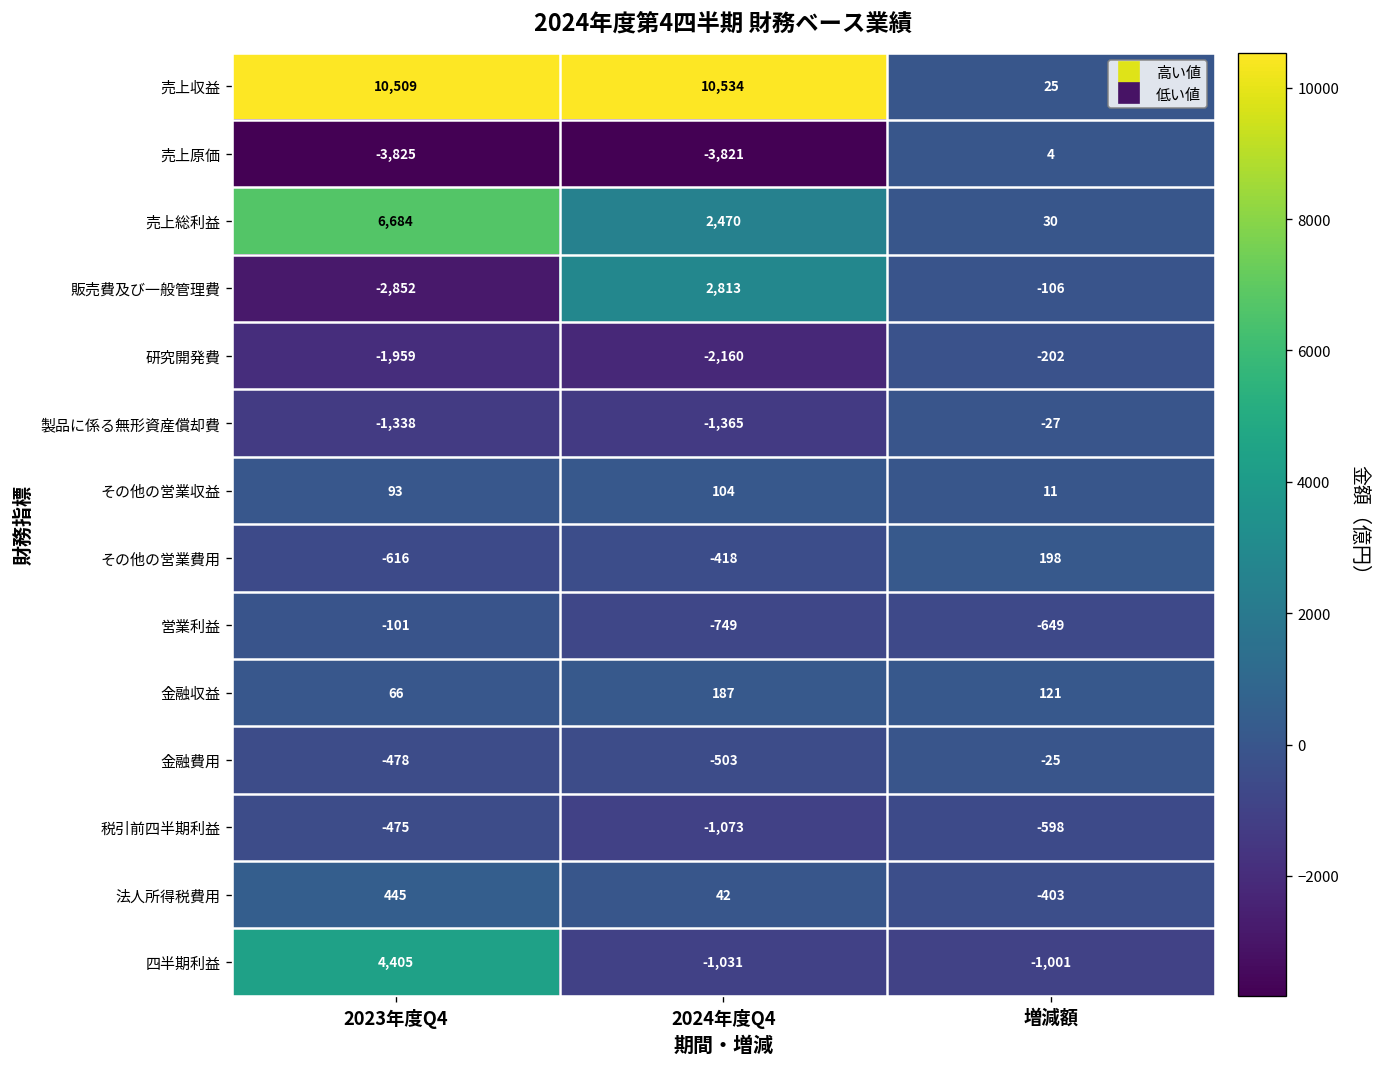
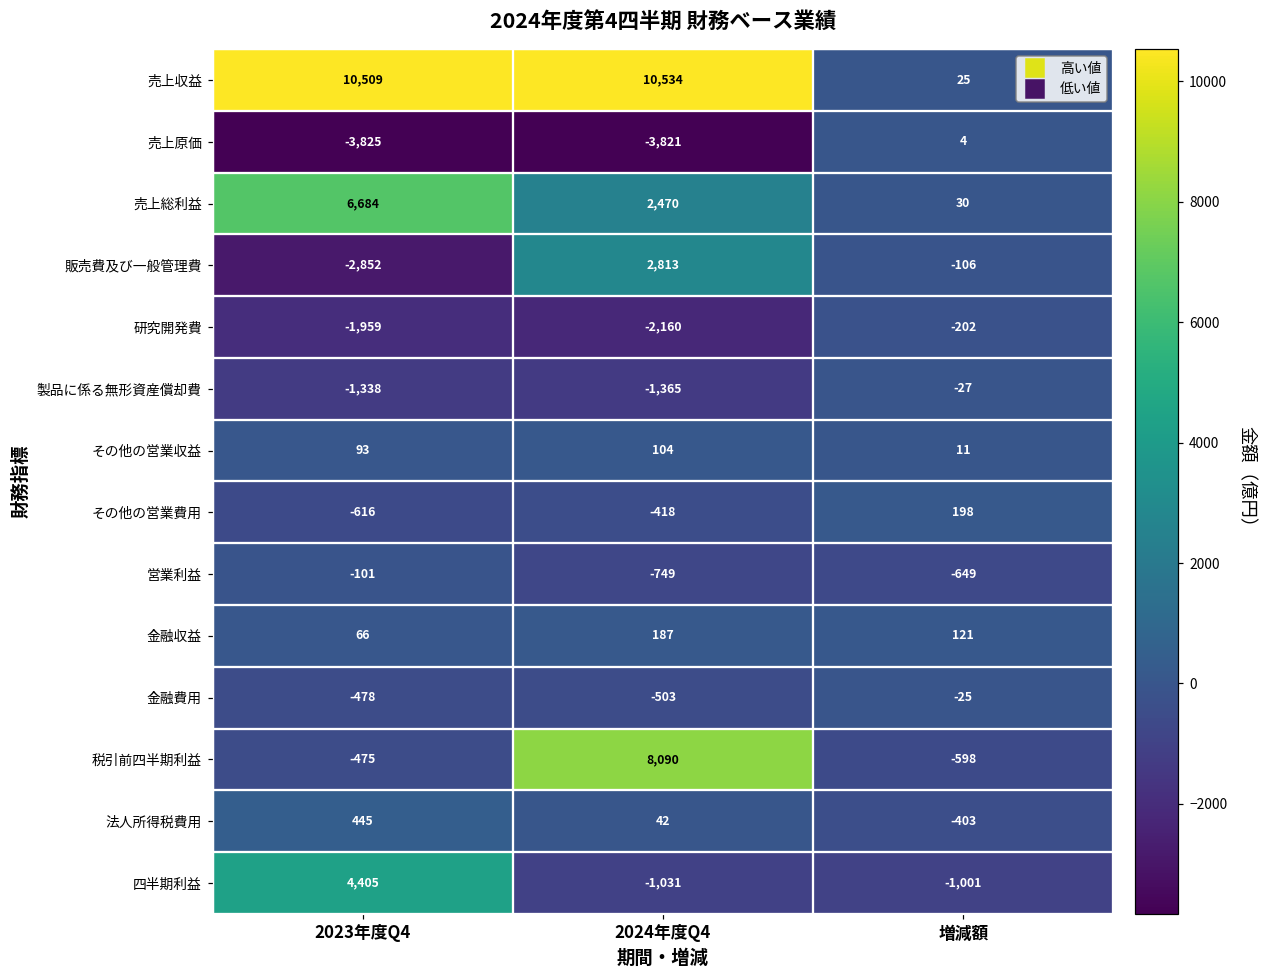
  {
    "売上収益": {
      "2023年度Q4": "10,509",
      "2024年度Q4": "10,534",
      "増減額": "25"
    },
    "売上原価": {
      "2023年度Q4": "-3,825",
      "2024年度Q4": "-3,821",
      "増減額": "4"
    },
    "売上総利益": {
      "2023年度Q4": "6,684",
      "2024年度Q4": "2,470",
      "増減額": "30"
    },
    "販売費及び一般管理費": {
      "2023年度Q4": "-2,852",
      "2024年度Q4": "2,813",
      "増減額": "-106"
    },
    "研究開発費": {
      "2023年度Q4": "-1,959",
      "2024年度Q4": "-2,160",
      "増減額": "-202"
    },
    "製品に係る無形資産償却費": {
      "2023年度Q4": "-1,338",
      "2024年度Q4": "-1,365",
      "増減額": "-27"
    },
    "その他の営業収益": {
      "2023年度Q4": "93",
      "2024年度Q4": "104",
      "増減額": "11"
    },
    "その他の営業費用": {
      "2023年度Q4": "-616",
      "2024年度Q4": "-418",
      "増減額": "198"
    },
    "営業利益": {
      "2023年度Q4": "-101",
      "2024年度Q4": "-749",
      "増減額": "-649"
    },
    "金融収益": {
      "2023年度Q4": "66",
      "2024年度Q4": "187",
      "増減額": "121"
    },
    "金融費用": {
      "2023年度Q4": "-478",
      "2024年度Q4": "-503",
      "増減額": "-25"
    },
    "税引前四半期利益": {
      "2023年度Q4": "-475",
-     "2024年度Q4": "-1,073",
+     "2024年度Q4": "8,090",
      "増減額": "-598"
    },
    "法人所得税費用": {
      "2023年度Q4": "445",
      "2024年度Q4": "42",
      "増減額": "-403"
    },
    "四半期利益": {
      "2023年度Q4": "4,405",
      "2024年度Q4": "-1,031",
      "増減額": "-1,001"
    }
  }
